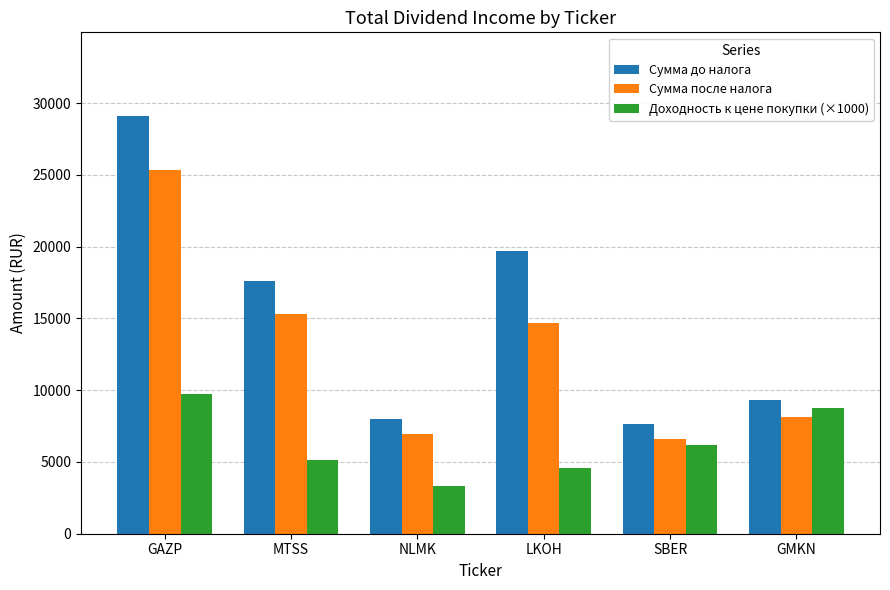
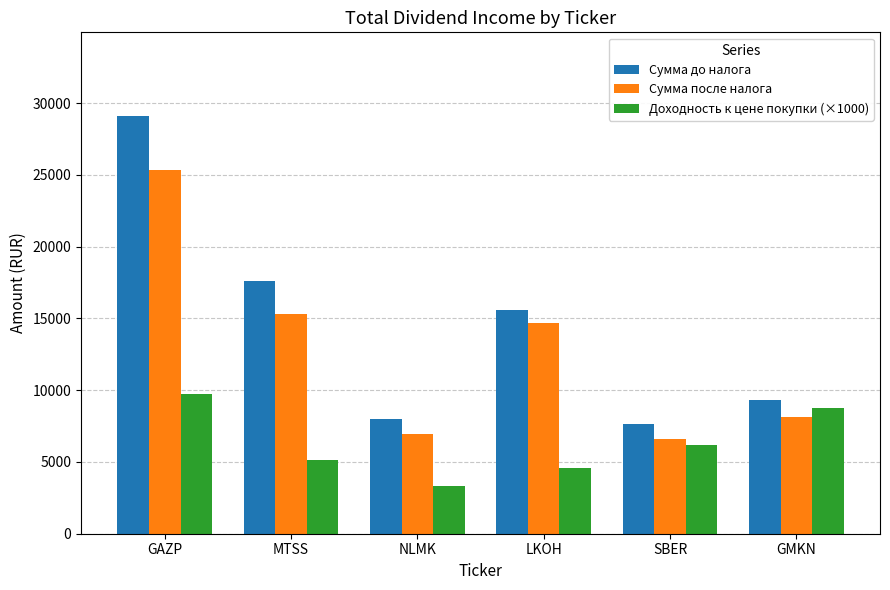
  {
    "Сумма до налога": {
      "GAZP": 29100,
      "MTSS": 17600,
      "NLMK": 8000,
-     "LKOH": 19700,
+     "LKOH": 15600,
      "SBER": 7600,
      "GMKN": 9300
    },
    "Сумма после налога": {
      "GAZP": 25300,
      "MTSS": 15300,
      "NLMK": 6900,
      "LKOH": 14700,
      "SBER": 6600,
      "GMKN": 8100
    },
    "Доходность к цене покупки (×1000)": {
      "GAZP": 9800,
      "MTSS": 5200,
      "NLMK": 3300,
      "LKOH": 4600,
      "SBER": 6200,
      "GMKN": 8800
    }
  }
